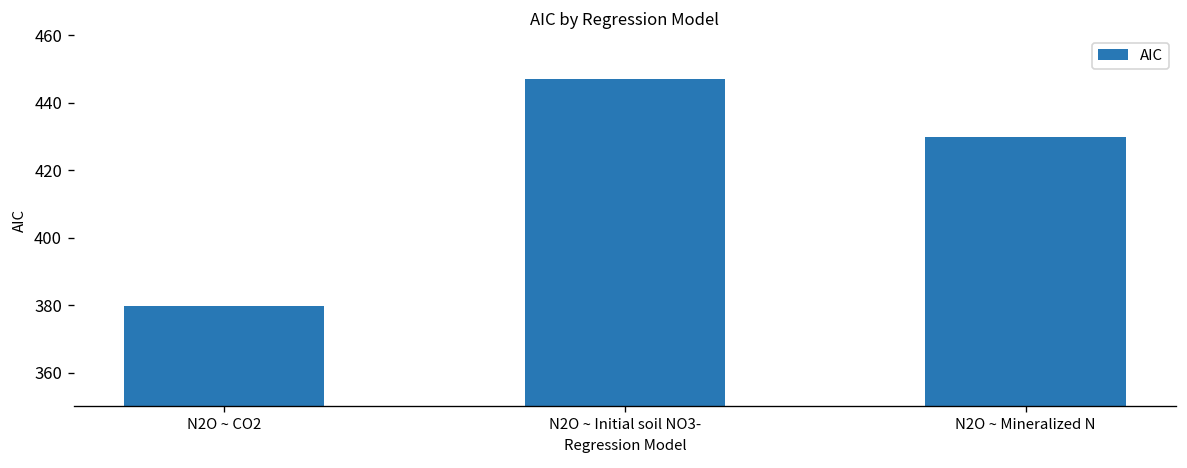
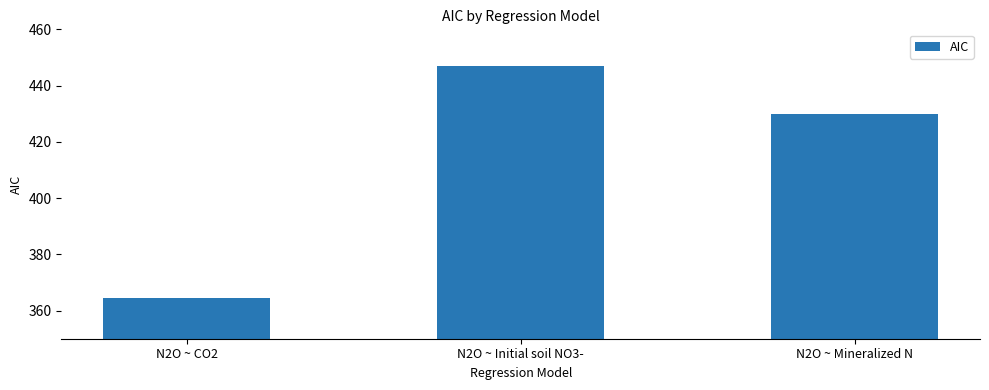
  {
-   "N2O ~ CO2": 380,
+   "N2O ~ CO2": 364,
    "N2O ~ Initial soil NO3-": 447,
    "N2O ~ Mineralized N": 430
  }
